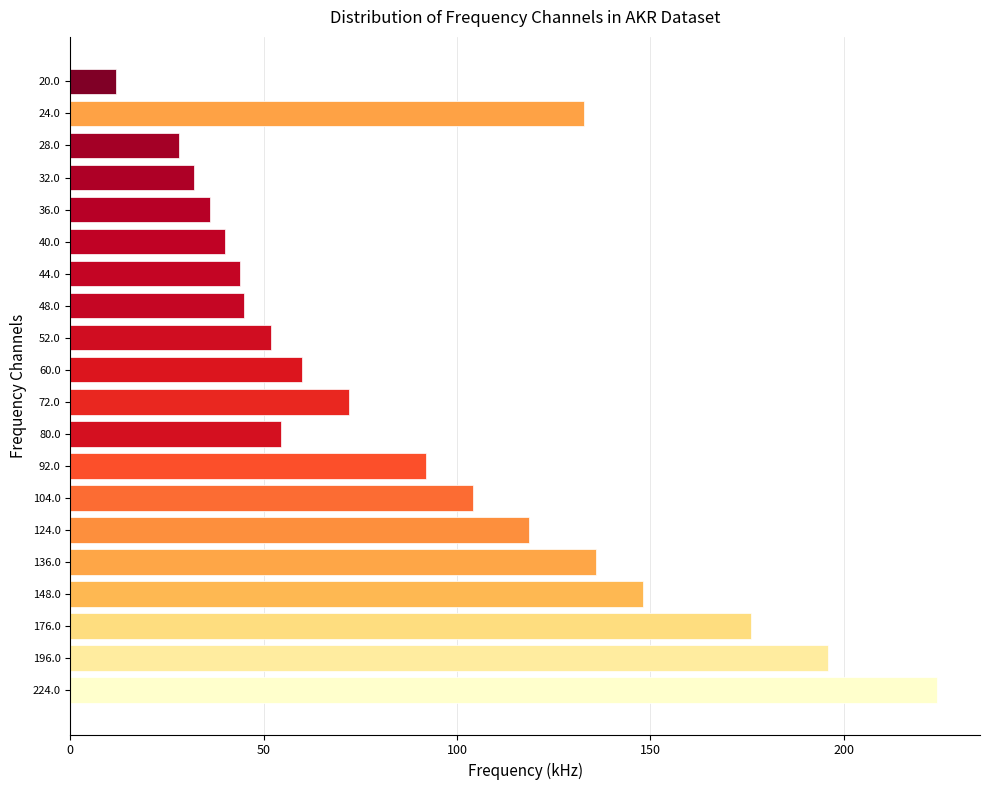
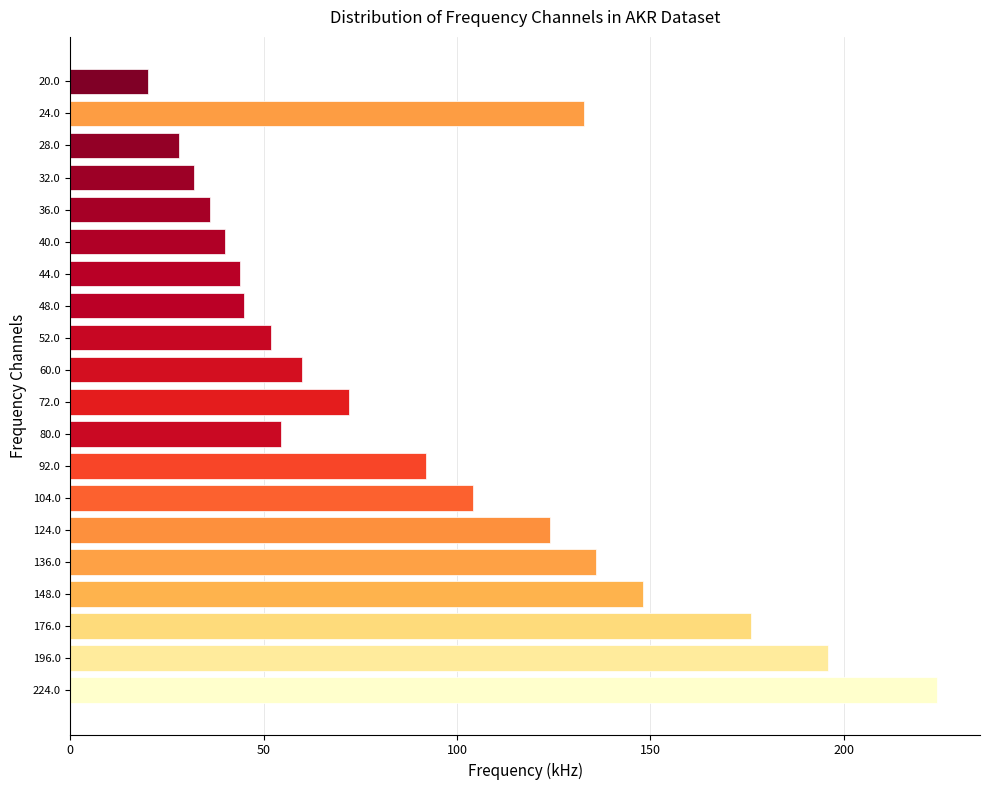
  {
-   "20.0": 12,
+   "20.0": 20,
    "24.0": 133,
    "28.0": 28,
    "32.0": 32,
    "36.0": 36,
    "40.0": 40,
    "44.0": 44,
    "48.0": 45,
    "52.0": 52,
    "60.0": 60,
    "72.0": 72,
    "80.0": 55,
    "92.0": 92,
    "104.0": 104,
-   "124.0": 119,
+   "124.0": 124,
    "136.0": 136,
    "148.0": 148,
    "176.0": 176,
    "196.0": 196,
    "224.0": 224
  }
